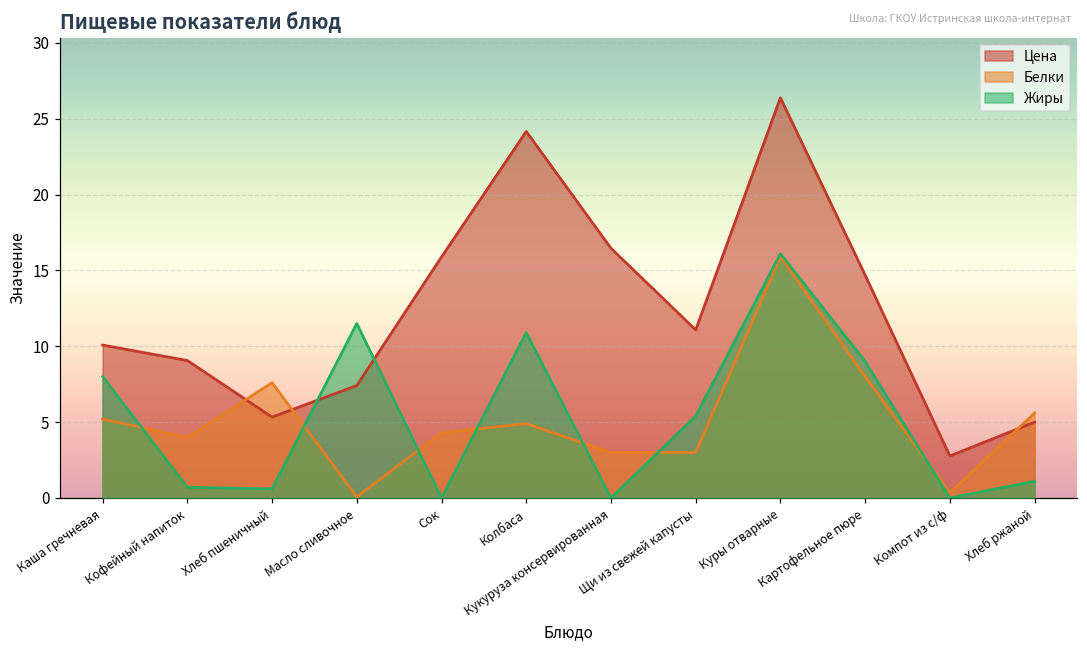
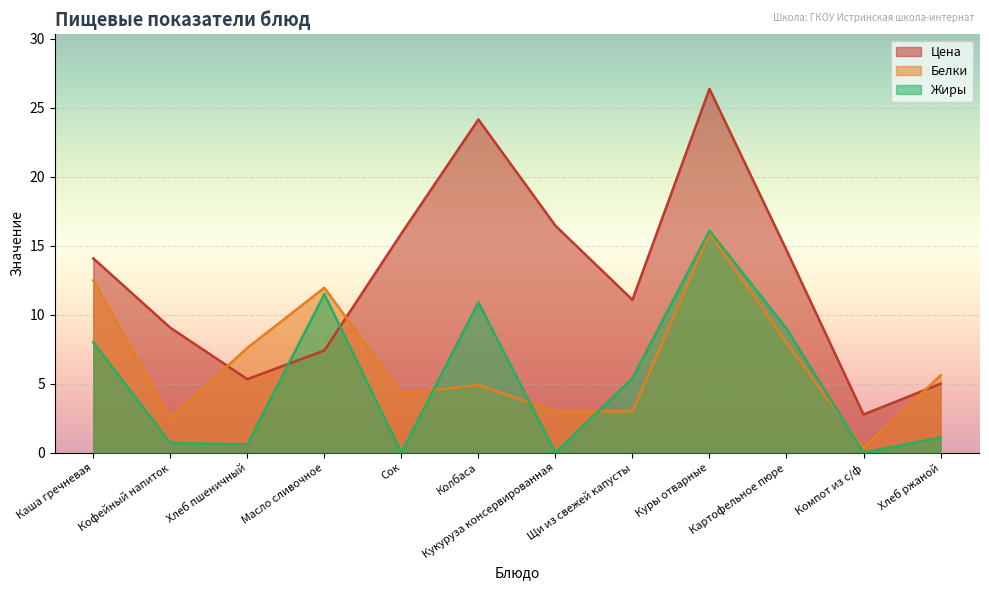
  {
    "Цена": {
-     "Каша гречневая": 10.1,
+     "Каша гречневая": 14.1,
      "Кофейный напиток": 9.1,
      "Хлеб пшеничный": 5.3,
      "Масло сливочное": 7.4,
      "Сок": 15.9,
      "Колбаса": 24.2,
      "Кукуруза консервированная": 16.5,
      "Щи из свежей капусты": 11.1,
      "Куры отварные": 26.4,
      "Картофельное пюре": 14.7,
      "Компот из с/ф": 2.8,
      "Хлеб ржаной": 5.0
    },
    "Белки": {
-     "Каша гречневая": 5.2,
-     "Кофейный напиток": 4.0,
+     "Каша гречневая": 12.5,
+     "Кофейный напиток": 2.5,
      "Хлеб пшеничный": 7.6,
-     "Масло сливочное": 0.1,
+     "Масло сливочное": 12.0,
      "Сок": 4.3,
      "Колбаса": 4.9,
      "Кукуруза консервированная": 3.0,
      "Щи из свежей капусты": 3.0,
      "Куры отварные": 15.9,
      "Картофельное пюре": 8.0,
      "Компот из с/ф": 0.3,
      "Хлеб ржаной": 5.6
    },
    "Жиры": {
      "Каша гречневая": 8.0,
      "Кофейный напиток": 0.7,
      "Хлеб пшеничный": 0.6,
      "Масло сливочное": 11.5,
      "Сок": 0.0,
      "Колбаса": 10.9,
      "Кукуруза консервированная": 0.0,
      "Щи из свежей капусты": 5.4,
      "Куры отварные": 16.1,
      "Картофельное пюре": 9.0,
      "Компот из с/ф": 0.0,
      "Хлеб ржаной": 1.1
    }
  }
